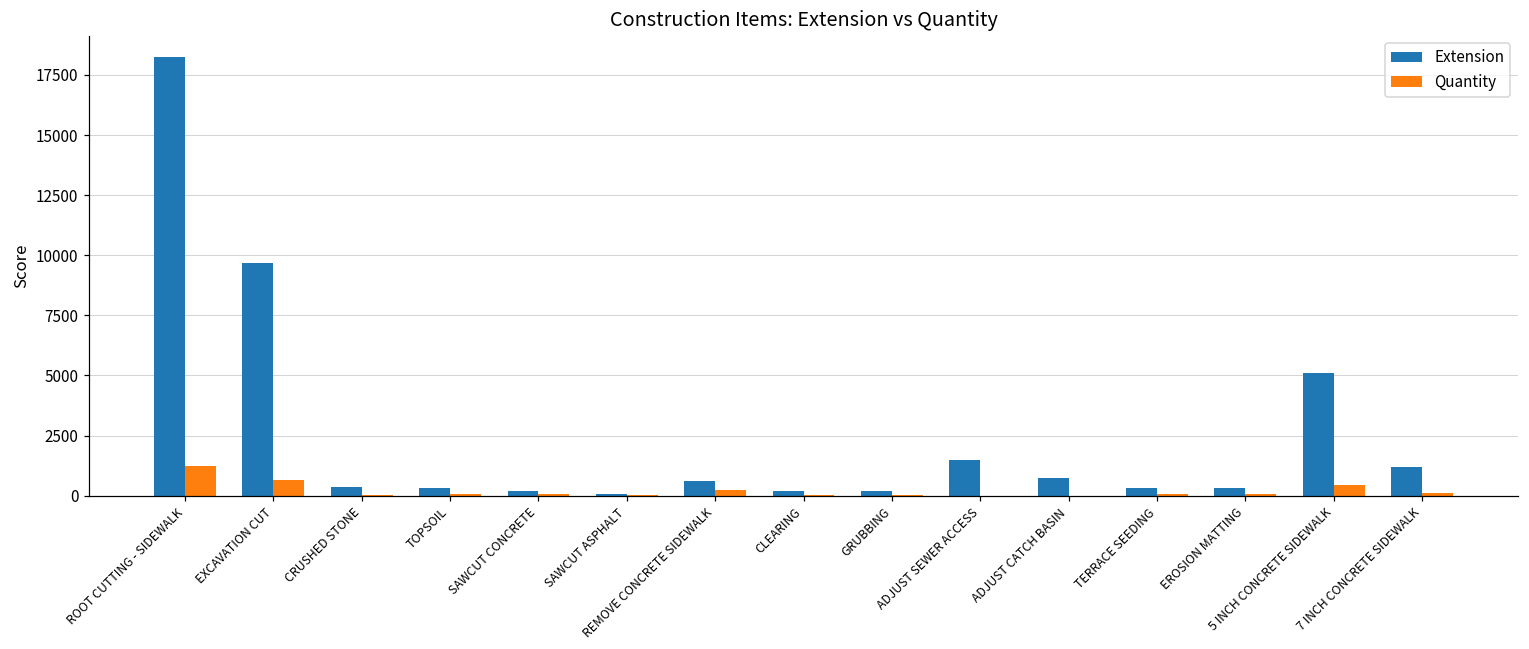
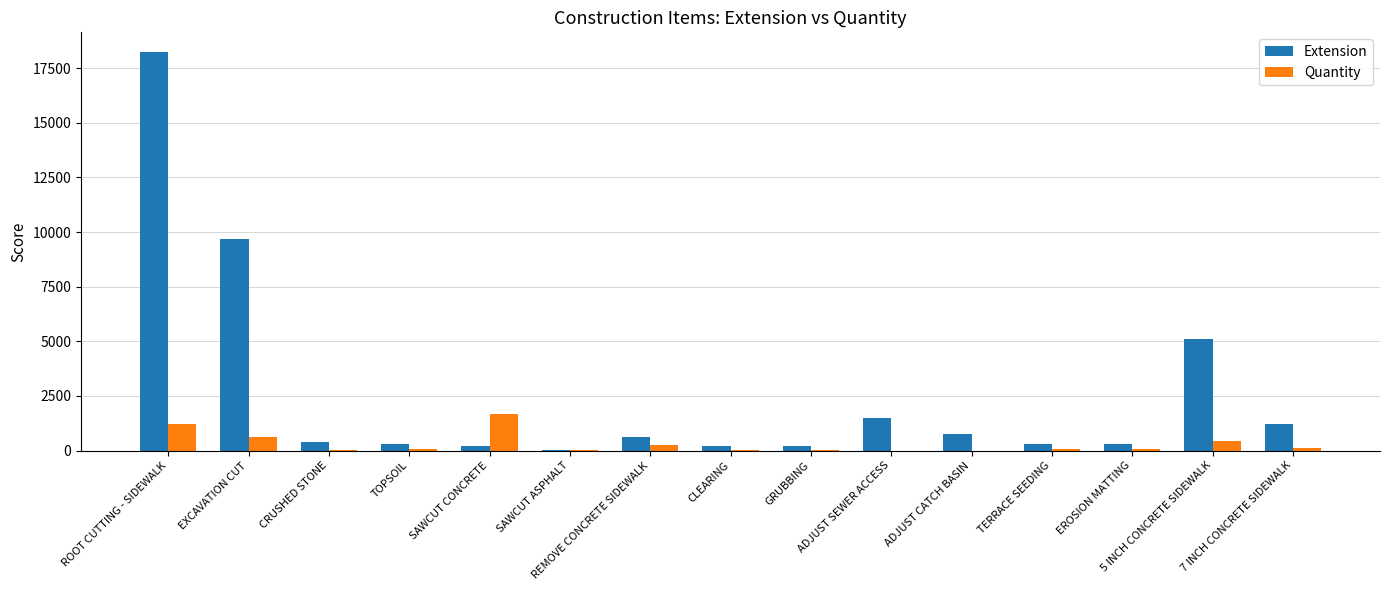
  {
    "Extension": {
      "ROOT CUTTING - SIDEWALK": 18200,
      "EXCAVATION CUT": 9700,
      "CRUSHED STONE": 400,
      "TOPSOIL": 300,
      "SAWCUT CONCRETE": 200,
      "REMOVE CONCRETE SIDEWALK": 600,
      "CLEARING": 200,
      "GRUBBING": 200,
      "ADJUST SEWER ACCESS": 1500,
      "ADJUST CATCH BASIN": 800,
      "TERRACE SEEDING": 300,
      "EROSION MATTING": 300,
      "5 INCH CONCRETE SIDEWALK": 5100,
      "7 INCH CONCRETE SIDEWALK": 1200
    },
    "Quantity": {
      "ROOT CUTTING - SIDEWALK": 1200,
      "EXCAVATION CUT": 600,
-     "SAWCUT CONCRETE": 100,
+     "SAWCUT CONCRETE": 1700,
      "REMOVE CONCRETE SIDEWALK": 300,
      "5 INCH CONCRETE SIDEWALK": 400
    }
  }
